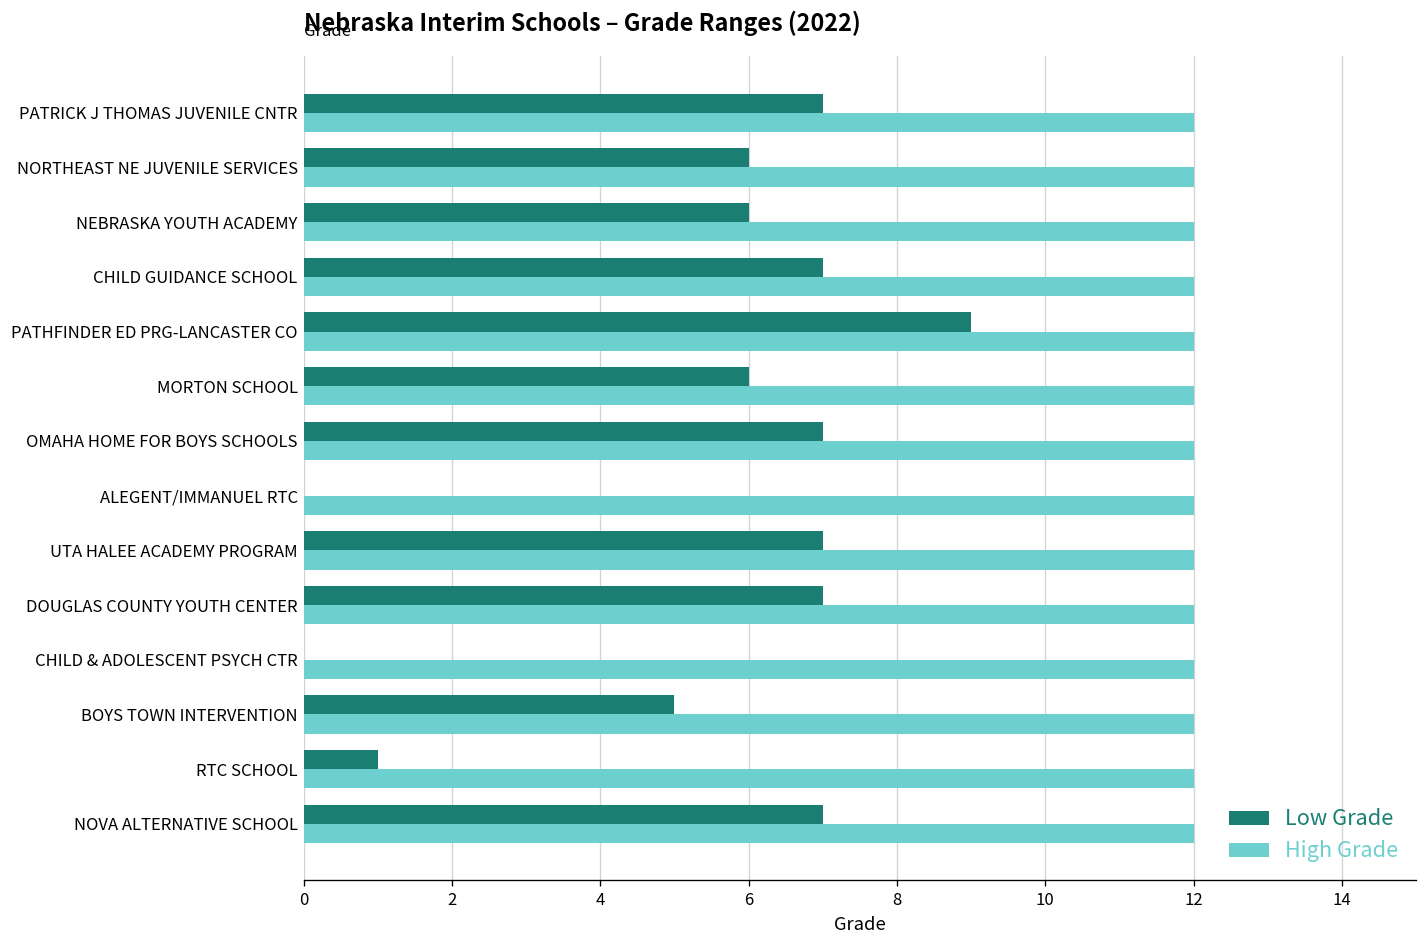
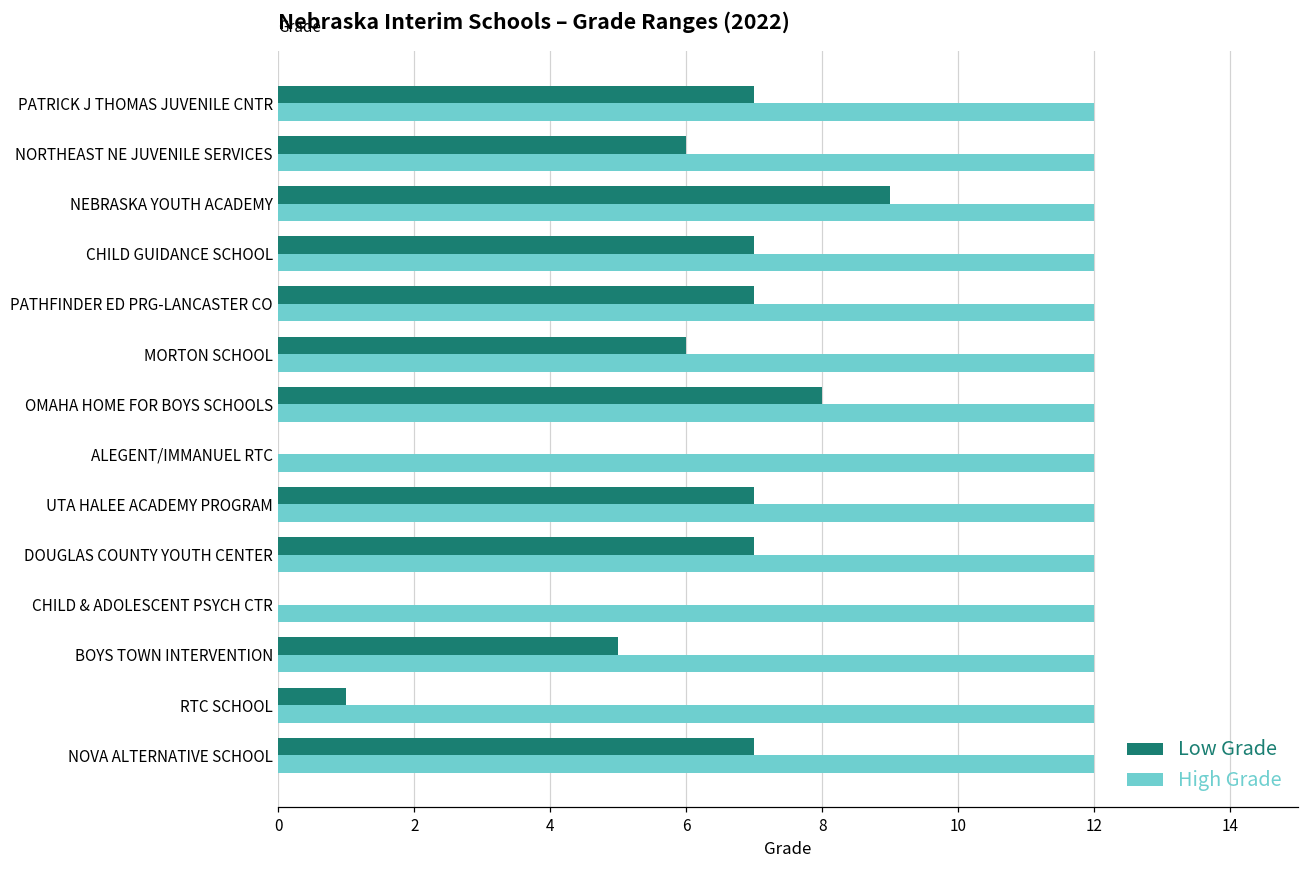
  {
    "Low Grade": {
      "PATRICK J THOMAS JUVENILE CNTR": 7,
      "NORTHEAST NE JUVENILE SERVICES": 6,
-     "NEBRASKA YOUTH ACADEMY": 6,
+     "NEBRASKA YOUTH ACADEMY": 9,
      "CHILD GUIDANCE SCHOOL": 7,
-     "PATHFINDER ED PRG-LANCASTER CO": 9,
+     "PATHFINDER ED PRG-LANCASTER CO": 7,
      "MORTON SCHOOL": 6,
-     "OMAHA HOME FOR BOYS SCHOOLS": 7,
+     "OMAHA HOME FOR BOYS SCHOOLS": 8,
      "ALEGENT/IMMANUEL RTC": 0,
      "UTA HALEE ACADEMY PROGRAM": 7,
      "DOUGLAS COUNTY YOUTH CENTER": 7,
      "CHILD & ADOLESCENT PSYCH CTR": 0,
      "BOYS TOWN INTERVENTION": 5,
      "RTC SCHOOL": 1,
      "NOVA ALTERNATIVE SCHOOL": 7
    },
    "High Grade": {
      "PATRICK J THOMAS JUVENILE CNTR": 12,
      "NORTHEAST NE JUVENILE SERVICES": 12,
      "NEBRASKA YOUTH ACADEMY": 12,
      "CHILD GUIDANCE SCHOOL": 12,
      "PATHFINDER ED PRG-LANCASTER CO": 12,
      "MORTON SCHOOL": 12,
      "OMAHA HOME FOR BOYS SCHOOLS": 12,
      "ALEGENT/IMMANUEL RTC": 12,
      "UTA HALEE ACADEMY PROGRAM": 12,
      "DOUGLAS COUNTY YOUTH CENTER": 12,
      "CHILD & ADOLESCENT PSYCH CTR": 12,
      "BOYS TOWN INTERVENTION": 12,
      "RTC SCHOOL": 12,
      "NOVA ALTERNATIVE SCHOOL": 12
    }
  }
